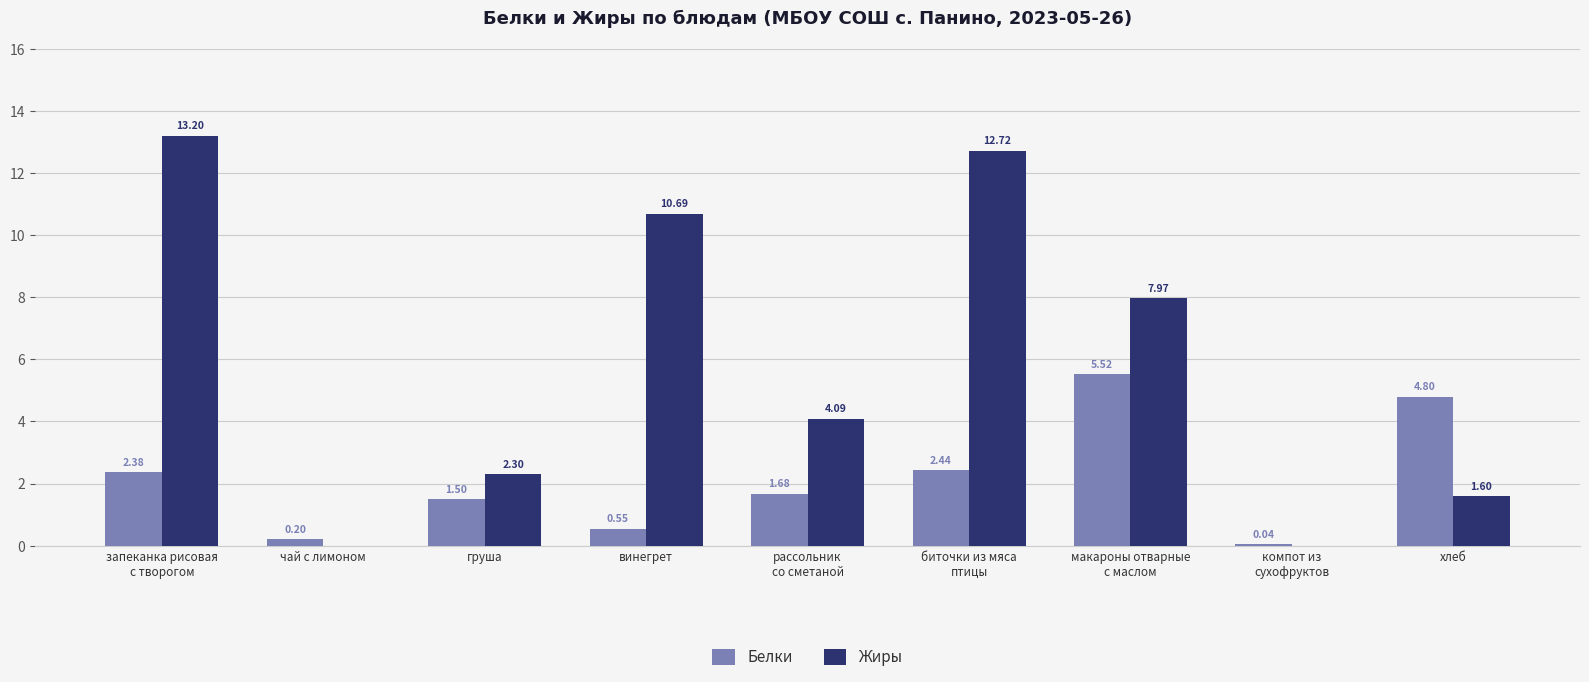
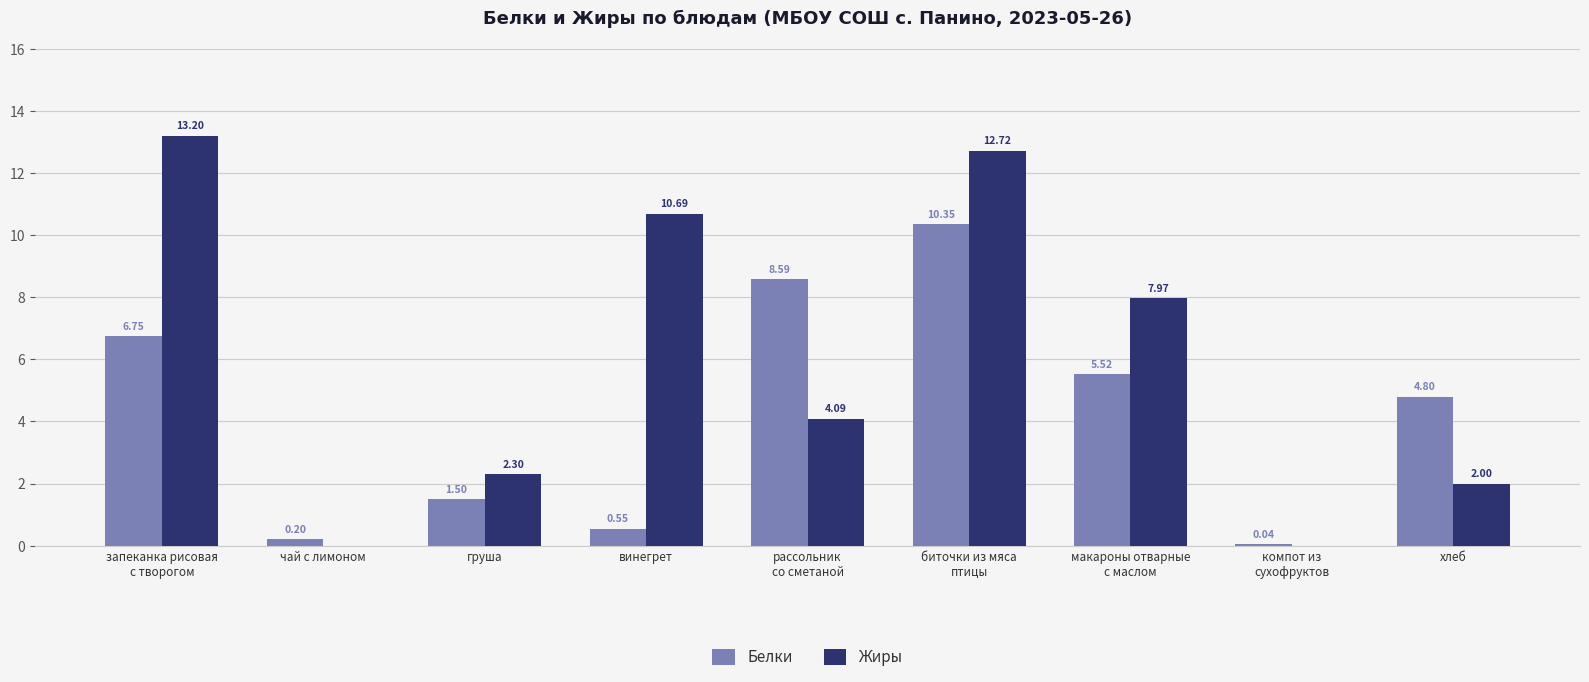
  {
    "Белки": {
-     "запеканка рисовая с творогом": 2.38,
+     "запеканка рисовая с творогом": 6.75,
      "чай с лимоном": 0.20,
      "груша": 1.50,
      "винегрет": 0.55,
-     "рассольник со сметаной": 1.68,
-     "биточки из мяса птицы": 2.44,
+     "рассольник со сметаной": 8.59,
+     "биточки из мяса птицы": 10.35,
      "макароны отварные с маслом": 5.52,
      "компот из сухофруктов": 0.04,
      "хлеб": 4.80
    },
    "Жиры": {
      "запеканка рисовая с творогом": 13.20,
      "груша": 2.30,
      "винегрет": 10.69,
      "рассольник со сметаной": 4.09,
      "биточки из мяса птицы": 12.72,
      "макароны отварные с маслом": 7.97,
-     "хлеб": 1.60
+     "хлеб": 2.00
    }
  }
